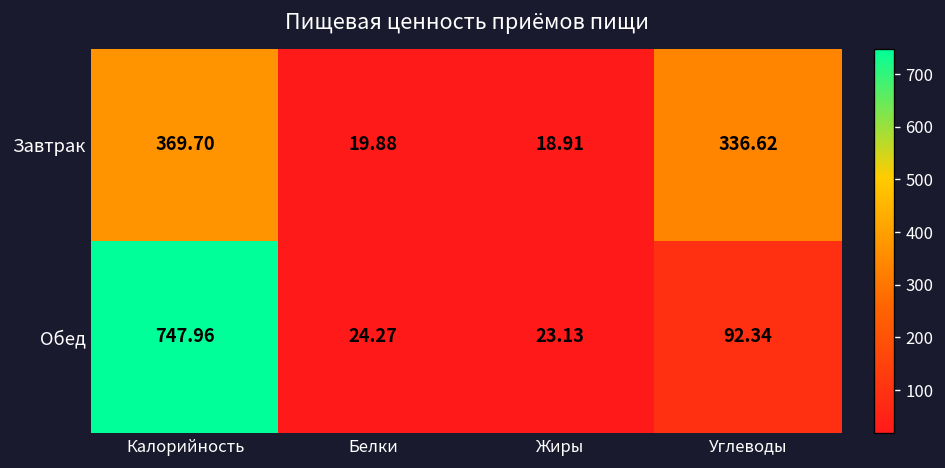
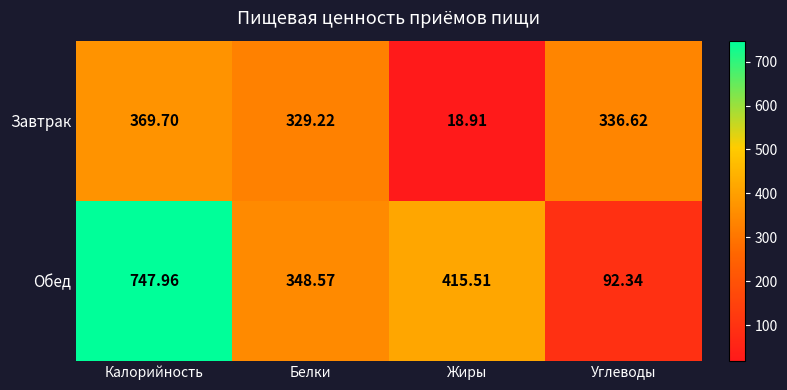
  {
    "Завтрак": {
      "Калорийность": 369.70,
-     "Белки": 19.88,
+     "Белки": 329.22,
      "Жиры": 18.91,
      "Углеводы": 336.62
    },
    "Обед": {
      "Калорийность": 747.96,
-     "Белки": 24.27,
-     "Жиры": 23.13,
+     "Белки": 348.57,
+     "Жиры": 415.51,
      "Углеводы": 92.34
    }
  }
